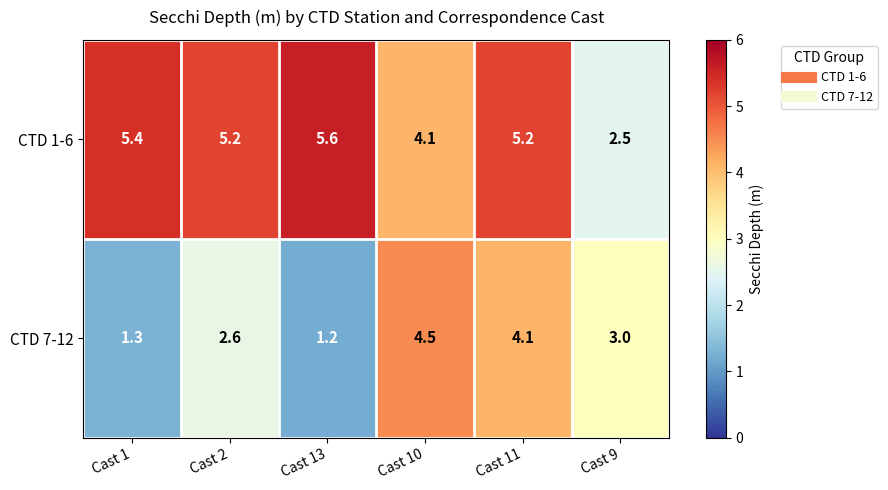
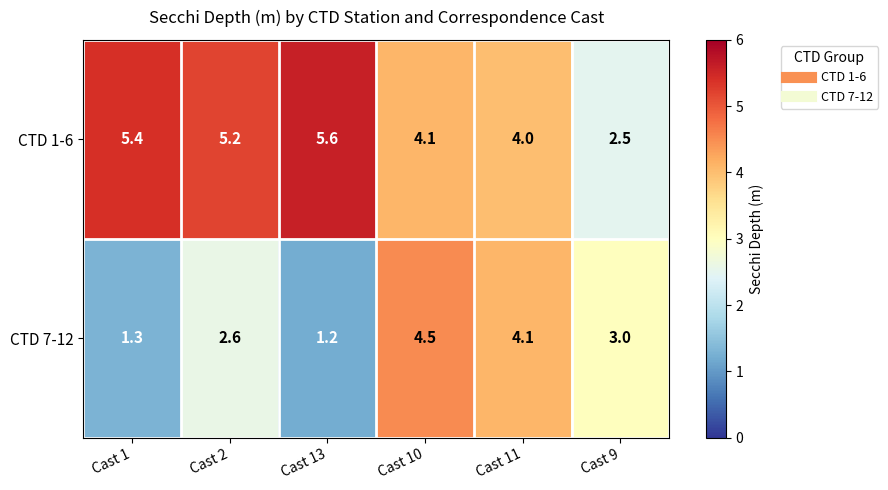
  {
    "CTD 1-6": {
      "Cast 1": 5.4,
      "Cast 2": 5.2,
      "Cast 13": 5.6,
      "Cast 10": 4.1,
-     "Cast 11": 5.2,
+     "Cast 11": 4.0,
      "Cast 9": 2.5
    },
    "CTD 7-12": {
      "Cast 1": 1.3,
      "Cast 2": 2.6,
      "Cast 13": 1.2,
      "Cast 10": 4.5,
      "Cast 11": 4.1,
      "Cast 9": 3.0
    }
  }
